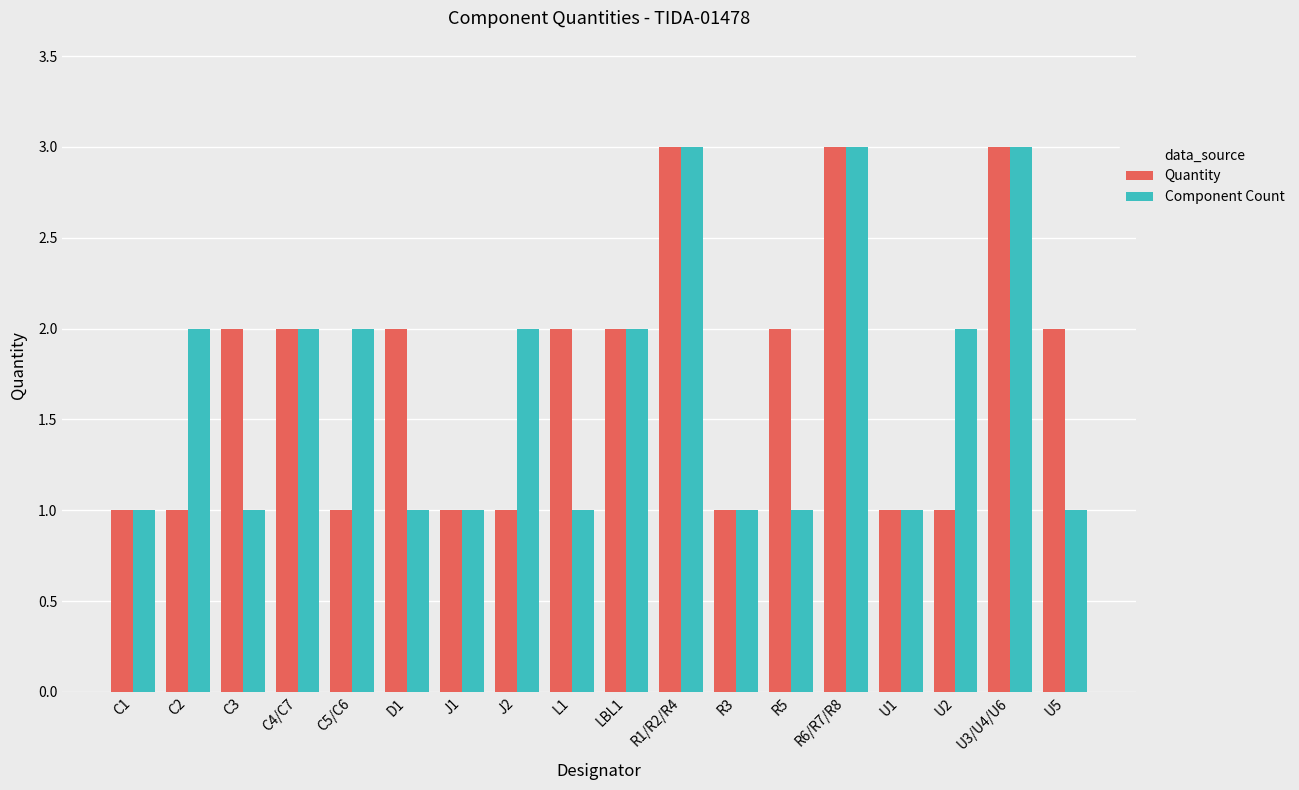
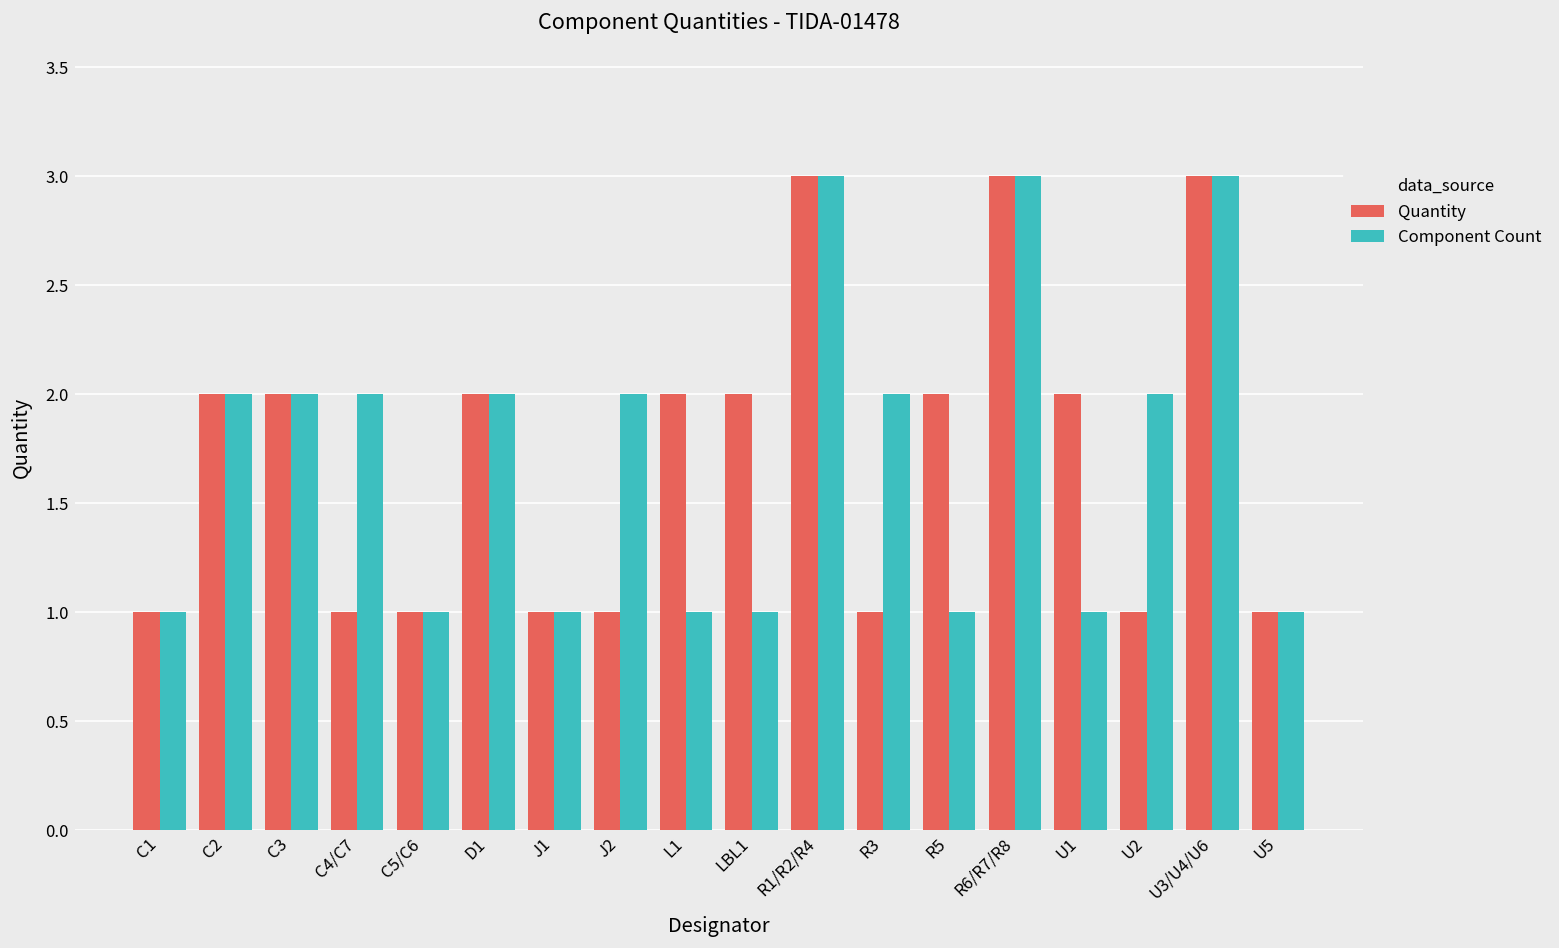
  {
    "Quantity": {
      "C1": 1,
-     "C2": 1,
+     "C2": 2,
      "C3": 2,
-     "C4/C7": 2,
+     "C4/C7": 1,
      "C5/C6": 1,
      "D1": 2,
      "J1": 1,
      "J2": 1,
      "L1": 2,
      "LBL1": 2,
      "R1/R2/R4": 3,
      "R3": 1,
      "R5": 2,
      "R6/R7/R8": 3,
-     "U1": 1,
+     "U1": 2,
      "U2": 1,
      "U3/U4/U6": 3,
-     "U5": 2
+     "U5": 1
    },
    "Component Count": {
      "C1": 1,
      "C2": 2,
-     "C3": 1,
+     "C3": 2,
      "C4/C7": 2,
-     "C5/C6": 2,
-     "D1": 1,
+     "C5/C6": 1,
+     "D1": 2,
      "J1": 1,
      "J2": 2,
      "L1": 1,
-     "LBL1": 2,
+     "LBL1": 1,
      "R1/R2/R4": 3,
-     "R3": 1,
+     "R3": 2,
      "R5": 1,
      "R6/R7/R8": 3,
      "U1": 1,
      "U2": 2,
      "U3/U4/U6": 3,
      "U5": 1
    }
  }
